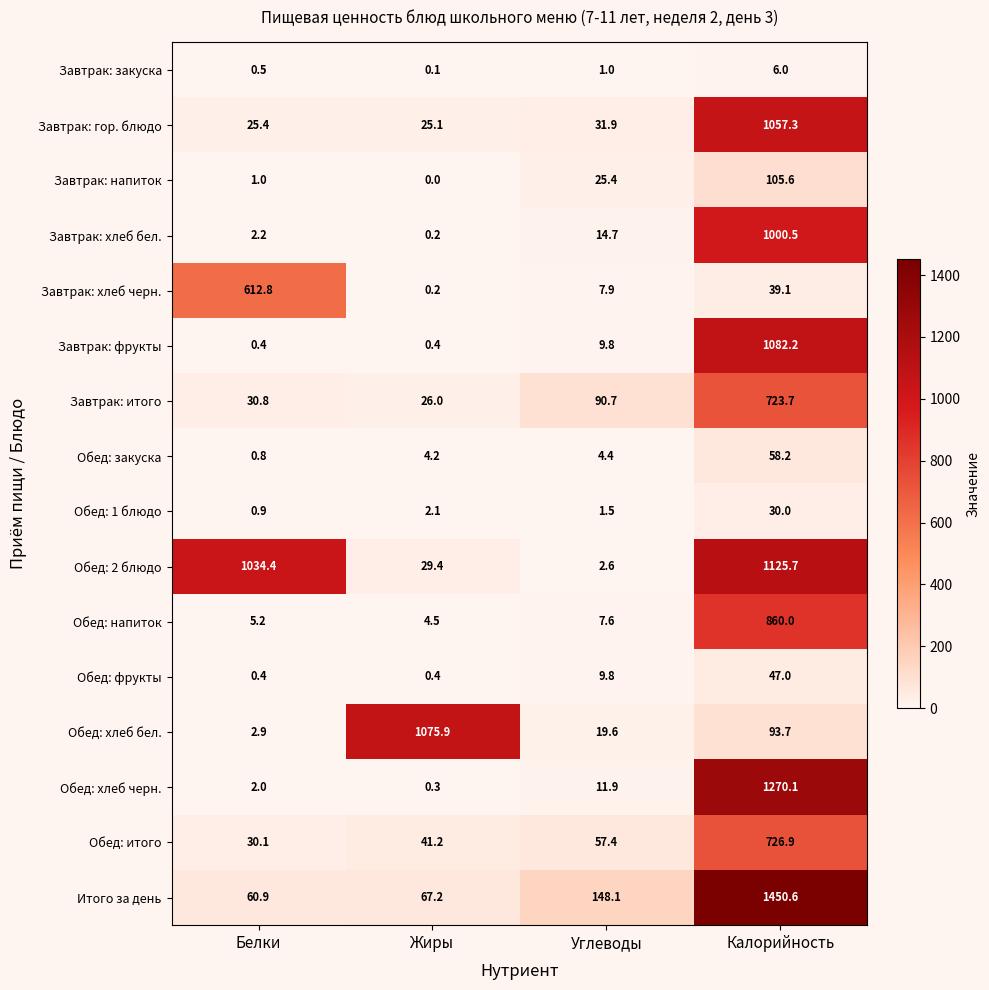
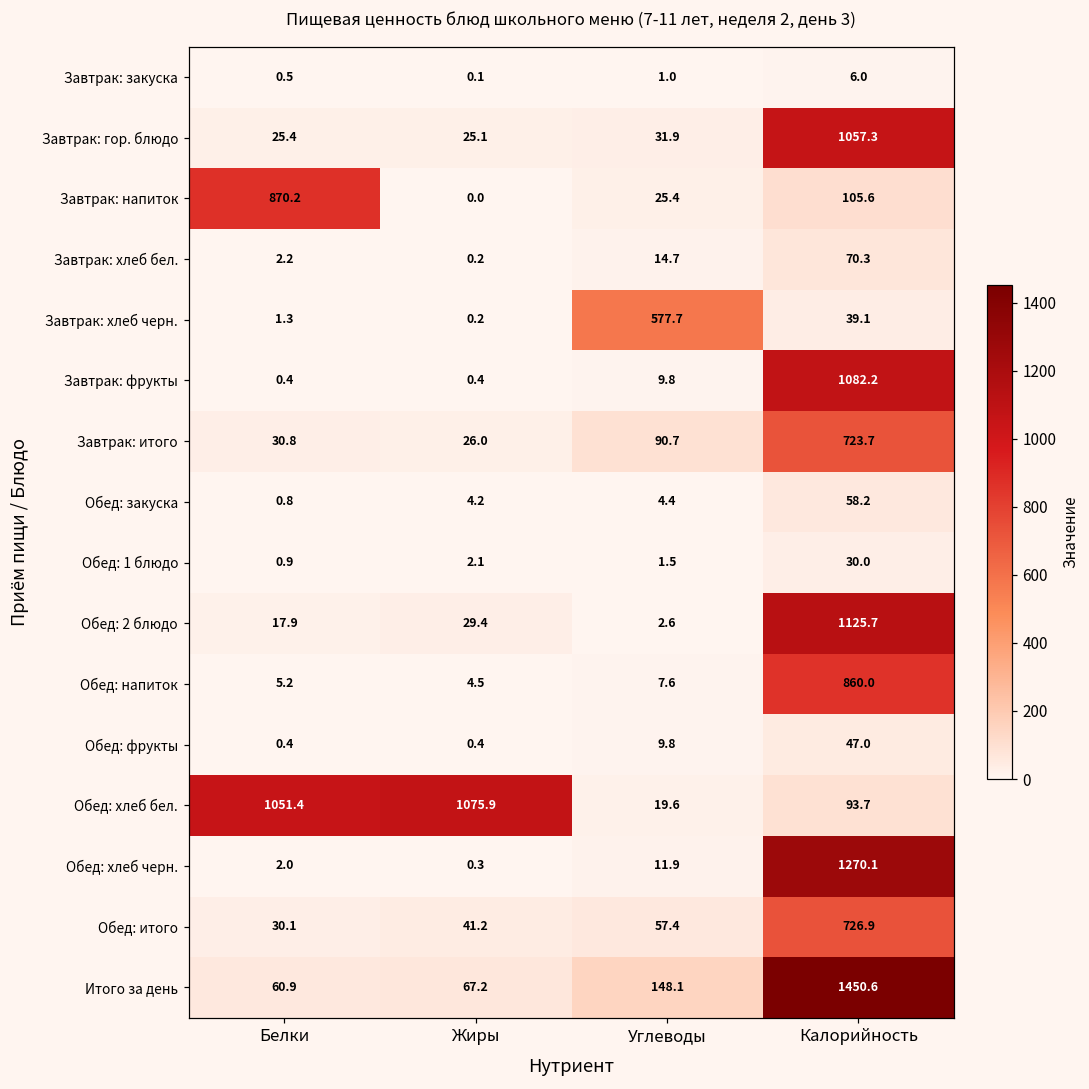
  {
    "Завтрак: закуска": {
      "Белки": 0.5,
      "Жиры": 0.1,
      "Углеводы": 1.0,
      "Калорийность": 6.0
    },
    "Завтрак: гор. блюдо": {
      "Белки": 25.4,
      "Жиры": 25.1,
      "Углеводы": 31.9,
      "Калорийность": 1057.3
    },
    "Завтрак: напиток": {
-     "Белки": 1.0,
+     "Белки": 870.2,
      "Жиры": 0.0,
      "Углеводы": 25.4,
      "Калорийность": 105.6
    },
    "Завтрак: хлеб бел.": {
      "Белки": 2.2,
      "Жиры": 0.2,
      "Углеводы": 14.7,
-     "Калорийность": 1000.5
+     "Калорийность": 70.3
    },
    "Завтрак: хлеб черн.": {
-     "Белки": 612.8,
+     "Белки": 1.3,
      "Жиры": 0.2,
-     "Углеводы": 7.9,
+     "Углеводы": 577.7,
      "Калорийность": 39.1
    },
    "Завтрак: фрукты": {
      "Белки": 0.4,
      "Жиры": 0.4,
      "Углеводы": 9.8,
      "Калорийность": 1082.2
    },
    "Завтрак: итого": {
      "Белки": 30.8,
      "Жиры": 26.0,
      "Углеводы": 90.7,
      "Калорийность": 723.7
    },
    "Обед: закуска": {
      "Белки": 0.8,
      "Жиры": 4.2,
      "Углеводы": 4.4,
      "Калорийность": 58.2
    },
    "Обед: 1 блюдо": {
      "Белки": 0.9,
      "Жиры": 2.1,
      "Углеводы": 1.5,
      "Калорийность": 30.0
    },
    "Обед: 2 блюдо": {
-     "Белки": 1034.4,
+     "Белки": 17.9,
      "Жиры": 29.4,
      "Углеводы": 2.6,
      "Калорийность": 1125.7
    },
    "Обед: напиток": {
      "Белки": 5.2,
      "Жиры": 4.5,
      "Углеводы": 7.6,
      "Калорийность": 860.0
    },
    "Обед: фрукты": {
      "Белки": 0.4,
      "Жиры": 0.4,
      "Углеводы": 9.8,
      "Калорийность": 47.0
    },
    "Обед: хлеб бел.": {
-     "Белки": 2.9,
+     "Белки": 1051.4,
      "Жиры": 1075.9,
      "Углеводы": 19.6,
      "Калорийность": 93.7
    },
    "Обед: хлеб черн.": {
      "Белки": 2.0,
      "Жиры": 0.3,
      "Углеводы": 11.9,
      "Калорийность": 1270.1
    },
    "Обед: итого": {
      "Белки": 30.1,
      "Жиры": 41.2,
      "Углеводы": 57.4,
      "Калорийность": 726.9
    },
    "Итого за день": {
      "Белки": 60.9,
      "Жиры": 67.2,
      "Углеводы": 148.1,
      "Калорийность": 1450.6
    }
  }
